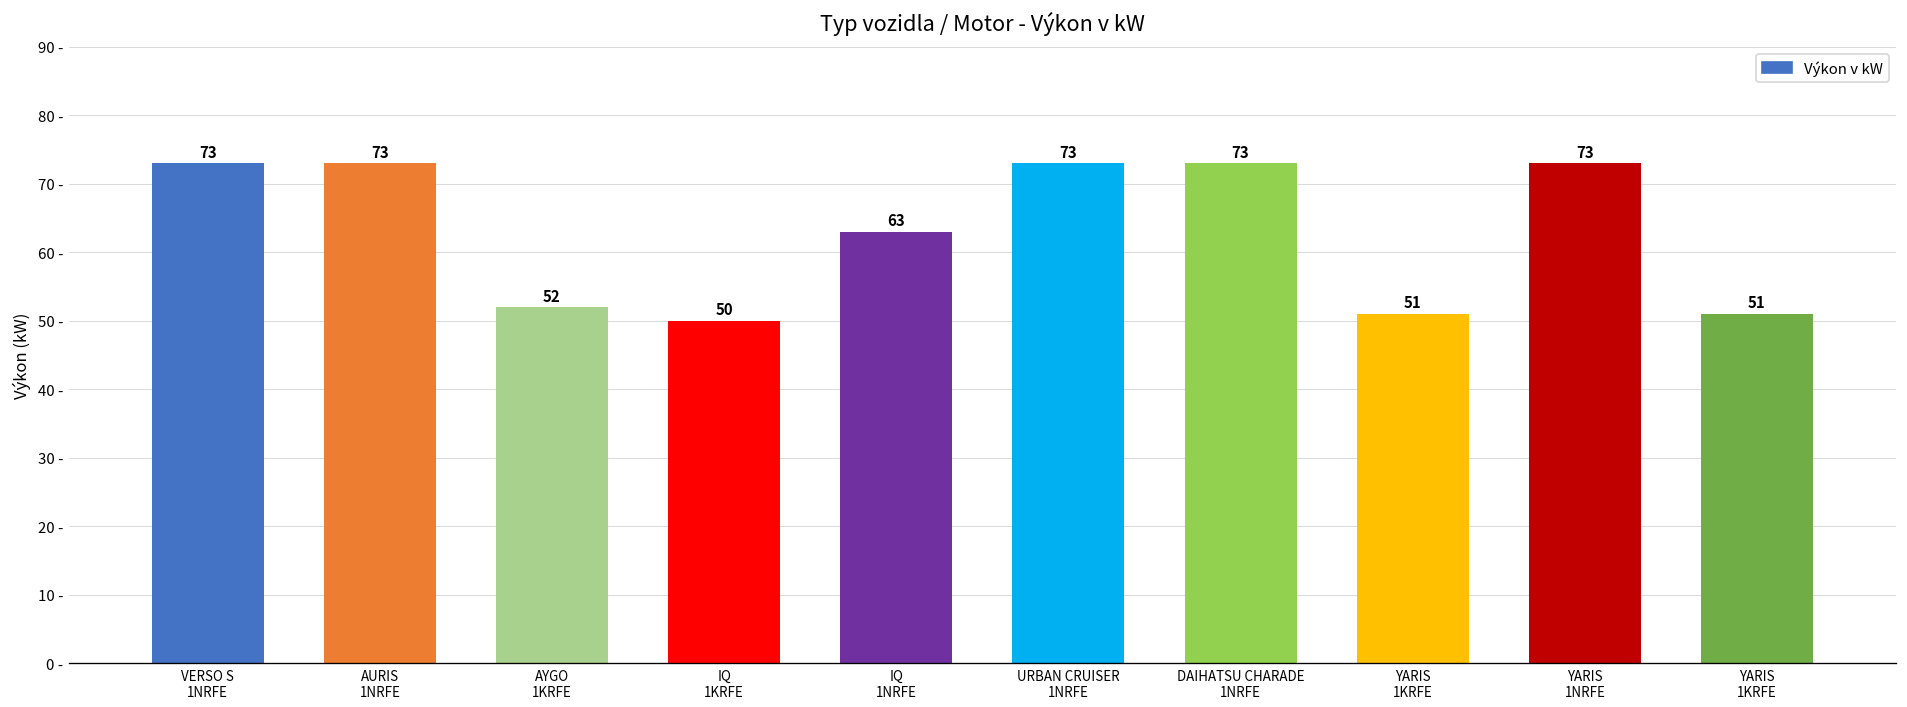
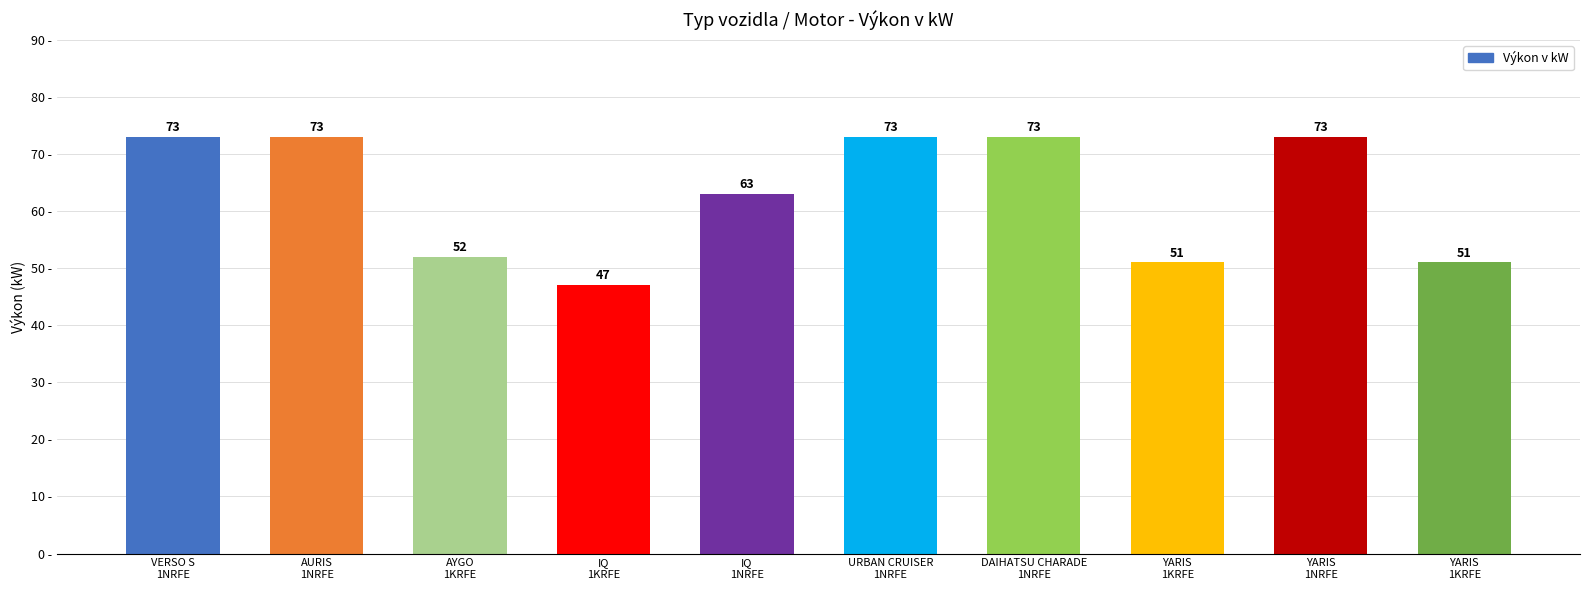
  {
    "VERSO S 1NRFE": 73,
    "AURIS 1NRFE": 73,
    "AYGO 1KRFE": 52,
-   "IQ 1KRFE": 50,
+   "IQ 1KRFE": 47,
    "IQ 1NRFE": 63,
    "URBAN CRUISER 1NRFE": 73,
    "DAIHATSU CHARADE 1NRFE": 73,
    "YARIS 1NRFE": 73
  }
